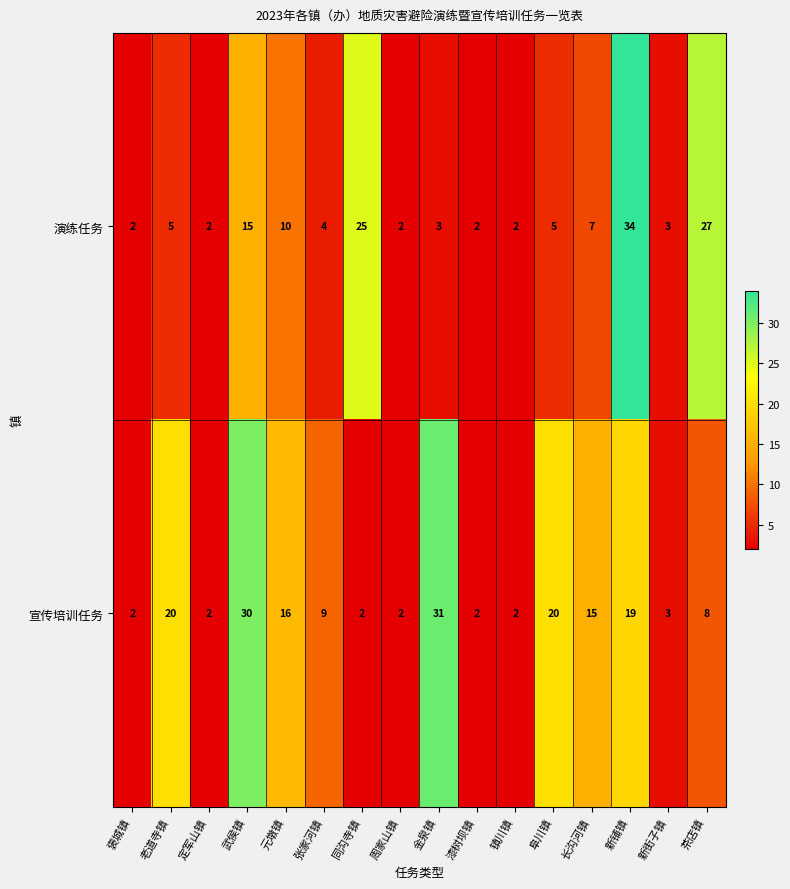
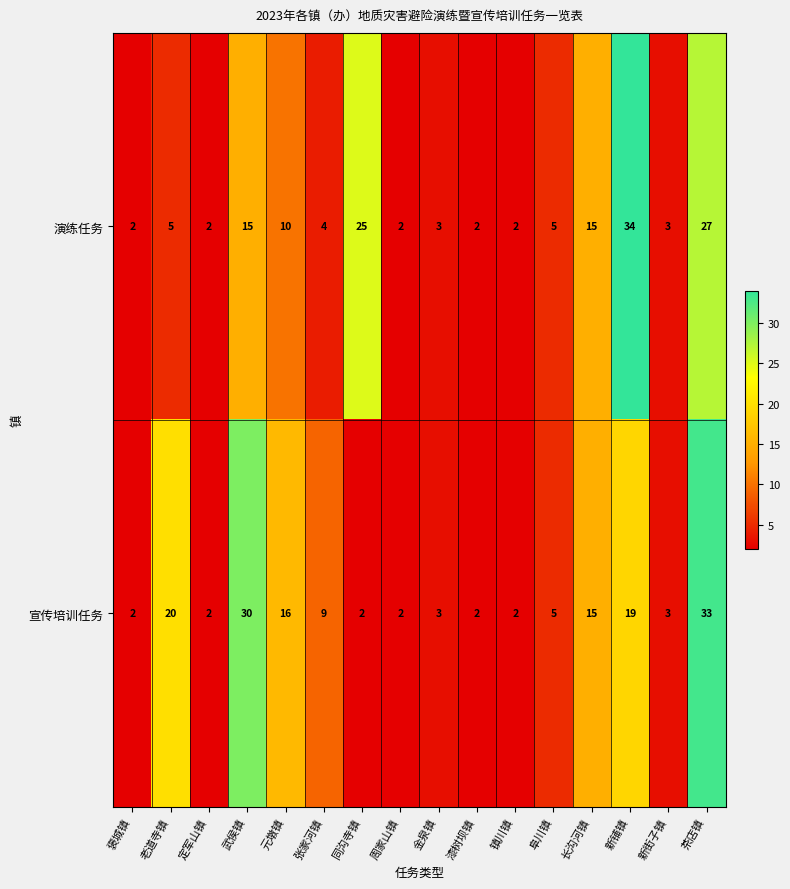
  {
    "演练任务": {
      "褒城镇": 2,
      "老道寺镇": 5,
      "定军山镇": 2,
      "武侯镇": 15,
      "元墩镇": 10,
      "张家河镇": 4,
      "同沟寺镇": 25,
      "周家山镇": 2,
      "金泉镇": 3,
      "漆树坝镇": 2,
      "镇川镇": 2,
      "阜川镇": 5,
-     "长沟河镇": 7,
+     "长沟河镇": 15,
      "新铺镇": 34,
      "新街子镇": 3,
      "茶店镇": 27
    },
    "宣传培训任务": {
      "褒城镇": 2,
      "老道寺镇": 20,
      "定军山镇": 2,
      "武侯镇": 30,
      "元墩镇": 16,
      "张家河镇": 9,
      "同沟寺镇": 2,
      "周家山镇": 2,
-     "金泉镇": 31,
+     "金泉镇": 3,
      "漆树坝镇": 2,
      "镇川镇": 2,
-     "阜川镇": 20,
+     "阜川镇": 5,
      "长沟河镇": 15,
      "新铺镇": 19,
      "新街子镇": 3,
-     "茶店镇": 8
+     "茶店镇": 33
    }
  }
